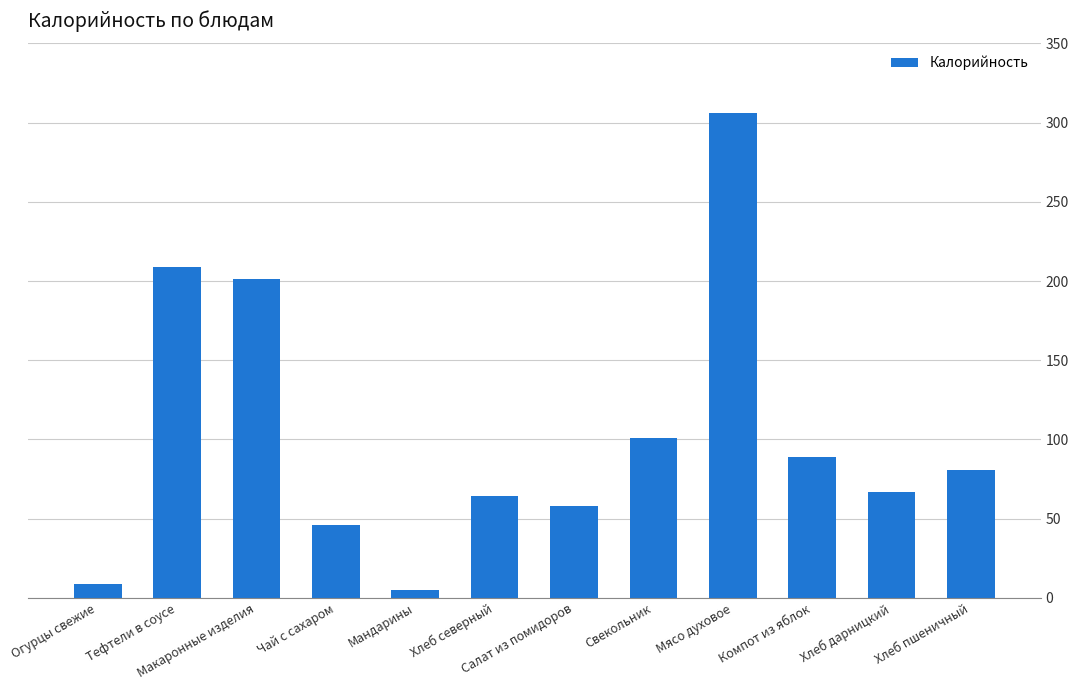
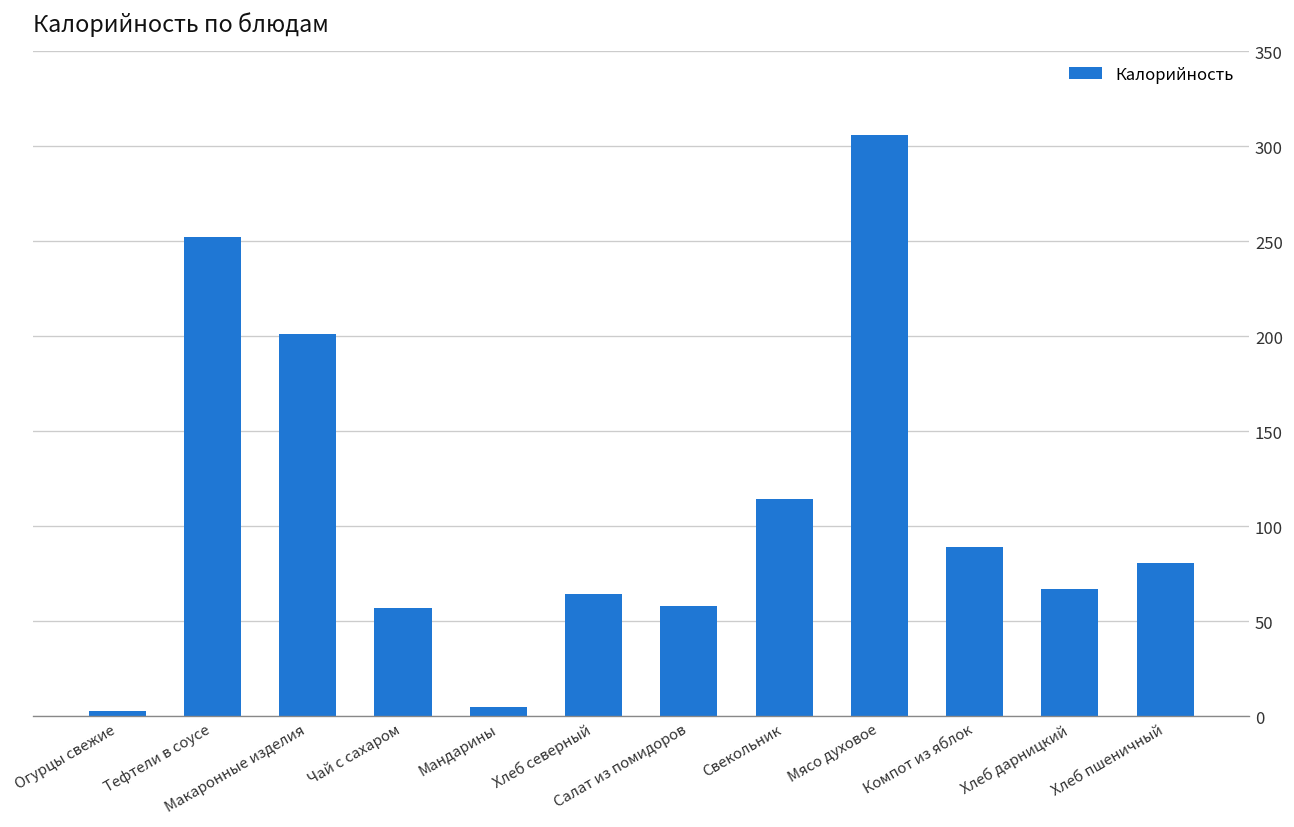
  {
-   "Огурцы свежие": 9,
-   "Тефтели в соусе": 209,
+   "Огурцы свежие": 3,
+   "Тефтели в соусе": 252,
    "Макаронные изделия": 201,
-   "Чай с сахаром": 46,
+   "Чай с сахаром": 57,
    "Мандарины": 5,
    "Хлеб северный": 65,
    "Салат из помидоров": 58,
-   "Свекольник": 101,
+   "Свекольник": 114,
    "Мясо духовое": 306,
    "Компот из яблок": 89,
    "Хлеб дарницкий": 67,
    "Хлеб пшеничный": 81
  }
